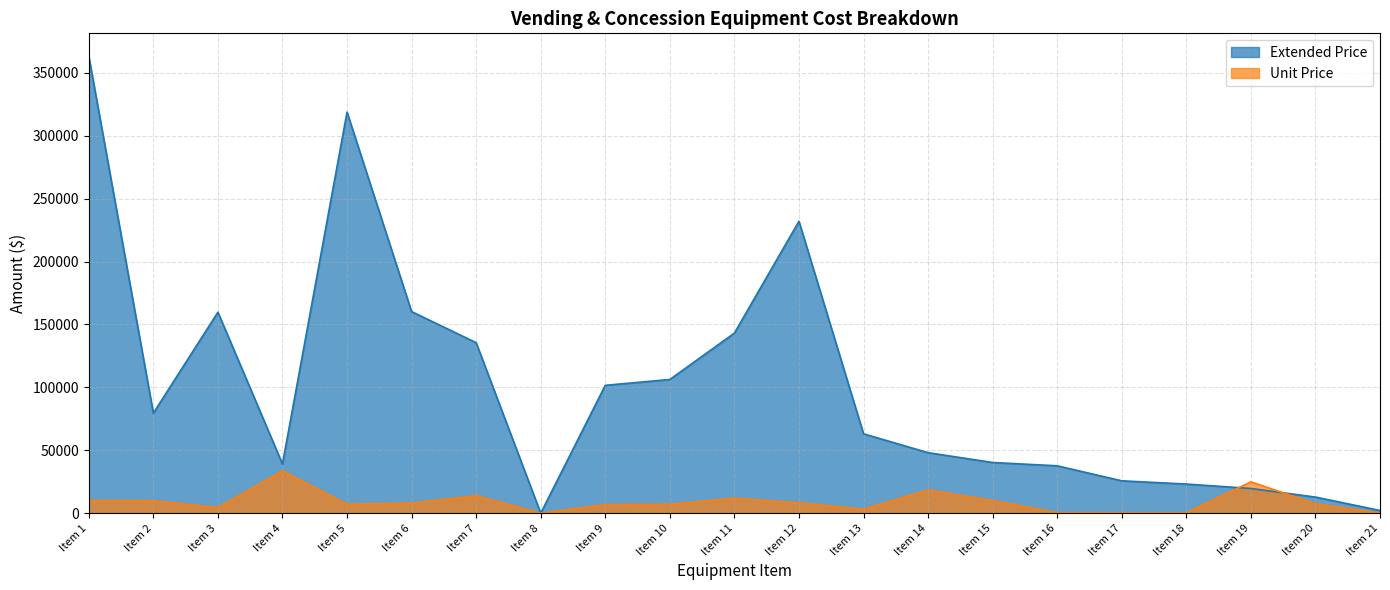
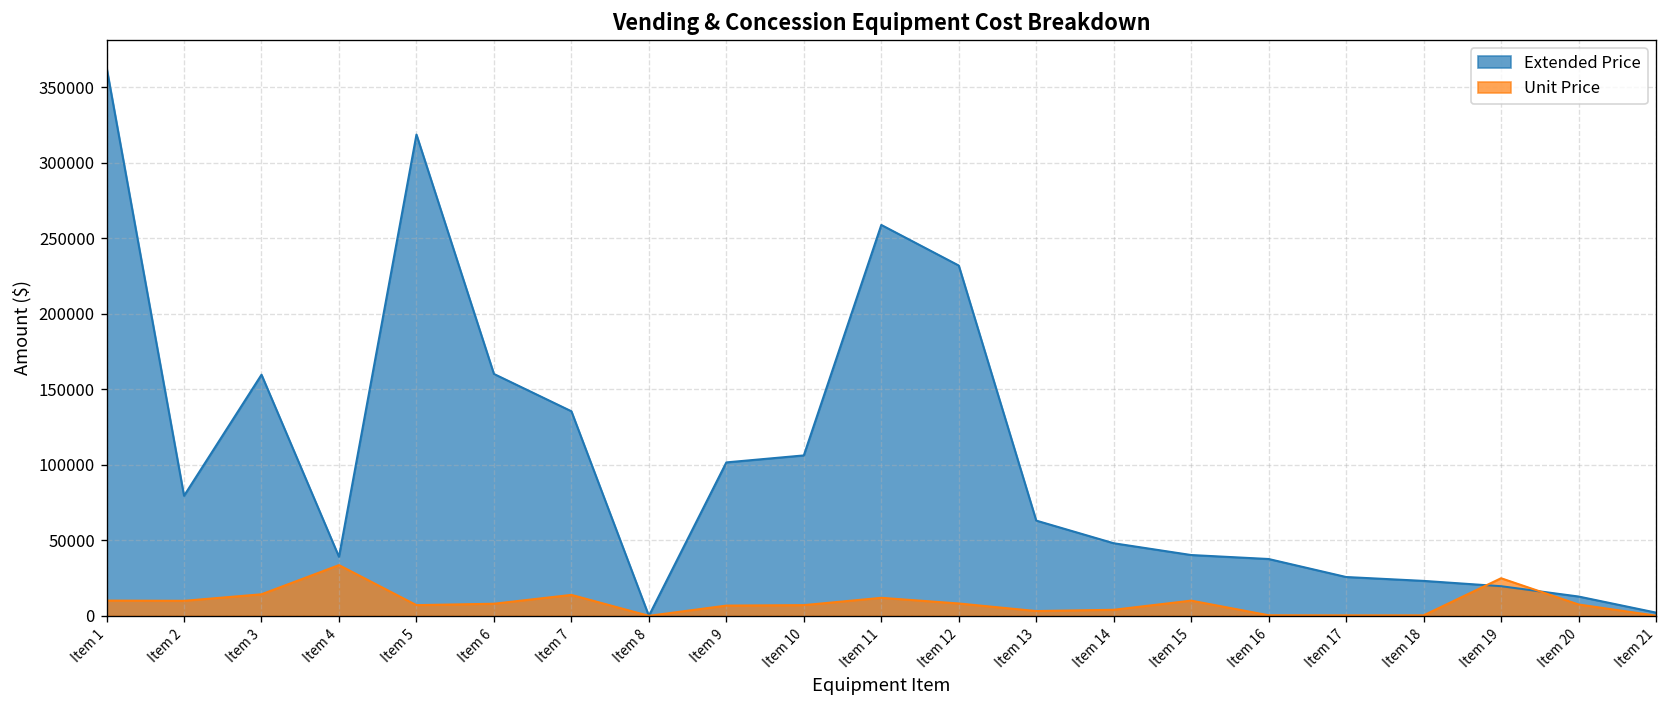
  {
    "Extended Price": {
      "Item 1": 363000,
      "Item 2": 80000,
      "Item 3": 160000,
      "Item 4": 39000,
      "Item 5": 319000,
      "Item 6": 160000,
      "Item 7": 136000,
      "Item 9": 102000,
      "Item 10": 106000,
-     "Item 11": 143000,
+     "Item 11": 259000,
      "Item 12": 232000,
      "Item 13": 63000,
      "Item 14": 48000,
      "Item 15": 40000,
      "Item 16": 38000,
      "Item 17": 26000,
      "Item 18": 23000,
      "Item 19": 20000,
      "Item 20": 13000
    },
    "Unit Price": {
      "Item 1": 10000,
      "Item 2": 10000,
-     "Item 3": 4000,
+     "Item 3": 14000,
      "Item 4": 34000,
      "Item 5": 7000,
      "Item 6": 8000,
      "Item 7": 14000,
      "Item 9": 7000,
      "Item 10": 7000,
      "Item 11": 12000,
      "Item 12": 8000,
      "Item 13": 3000,
-     "Item 14": 18000,
+     "Item 14": 4000,
      "Item 15": 10000,
      "Item 16": 0,
      "Item 17": 0,
      "Item 18": 0,
      "Item 19": 25000,
      "Item 20": 8000
    }
  }
